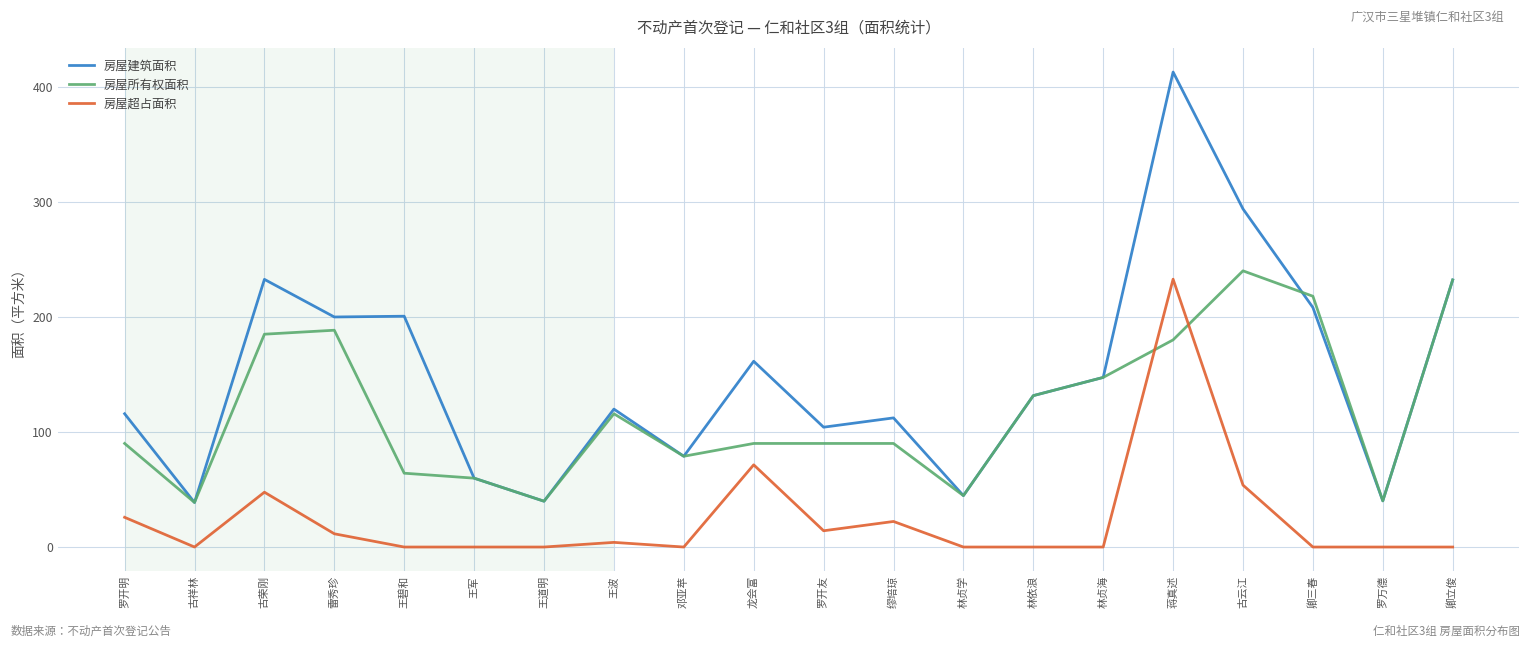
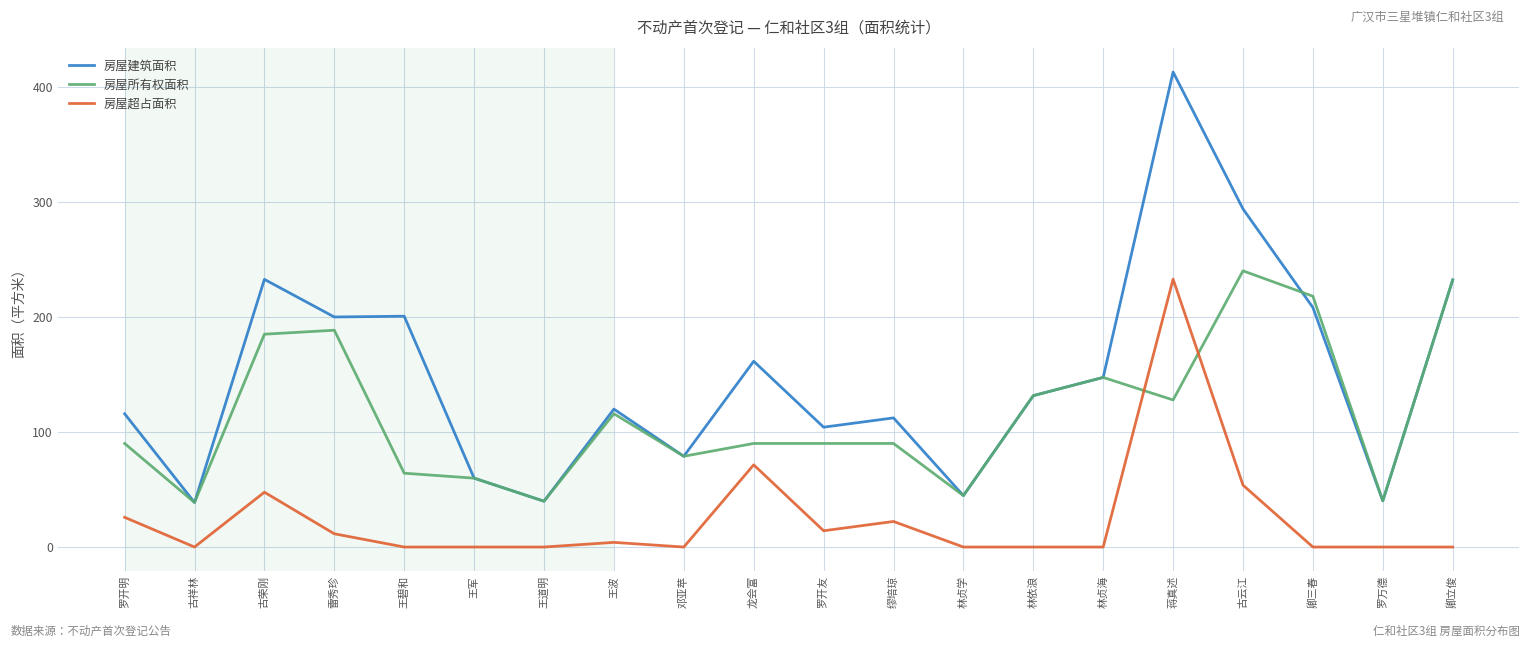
  {
    "房屋建筑面积": {
      "罗开明": 116,
      "古荣刚": 233,
      "雷秀珍": 200,
      "王碧和": 201,
      "王波": 120,
      "龙会富": 161,
      "罗开友": 104,
      "缪培琼": 112,
      "蒋真述": 413,
      "古云江": 294,
      "卿三春": 208
    },
    "房屋所有权面积": {
      "罗开明": 90,
      "古荣刚": 185,
      "雷秀珍": 188,
      "王碧和": 64,
      "王波": 116,
      "龙会富": 90,
      "罗开友": 90,
      "缪培琼": 90,
-     "蒋真述": 180,
+     "蒋真述": 128,
      "古云江": 240,
      "卿三春": 218
    },
    "房屋超占面积": {
      "罗开明": 26,
      "古祥林": 0,
      "古荣刚": 48,
      "雷秀珍": 12,
      "王碧和": 0,
      "王军": 0,
      "王道明": 0,
      "王波": 4,
      "邓亚苹": 0,
      "龙会富": 71,
      "罗开友": 14,
      "缪培琼": 22,
      "林贞学": 0,
      "林依浪": 0,
      "林贞海": 0,
      "蒋真述": 233,
      "古云江": 54,
      "卿三春": 0,
      "罗万德": 0,
      "卿立俊": 0
    }
  }
